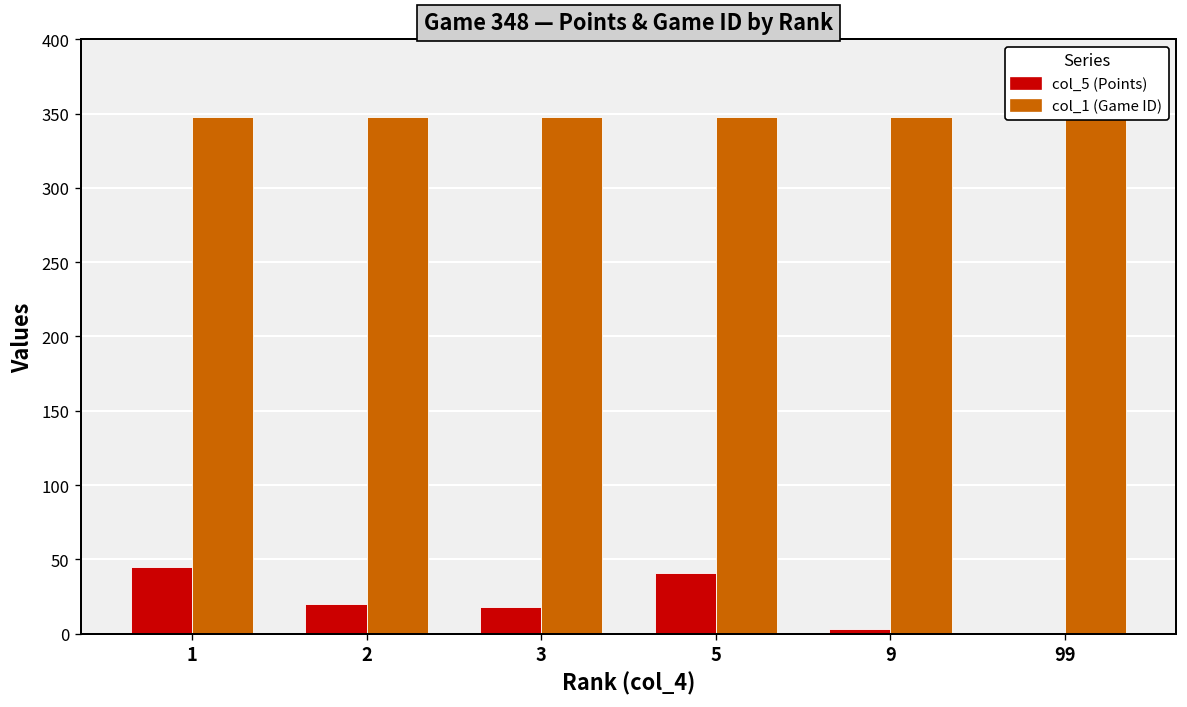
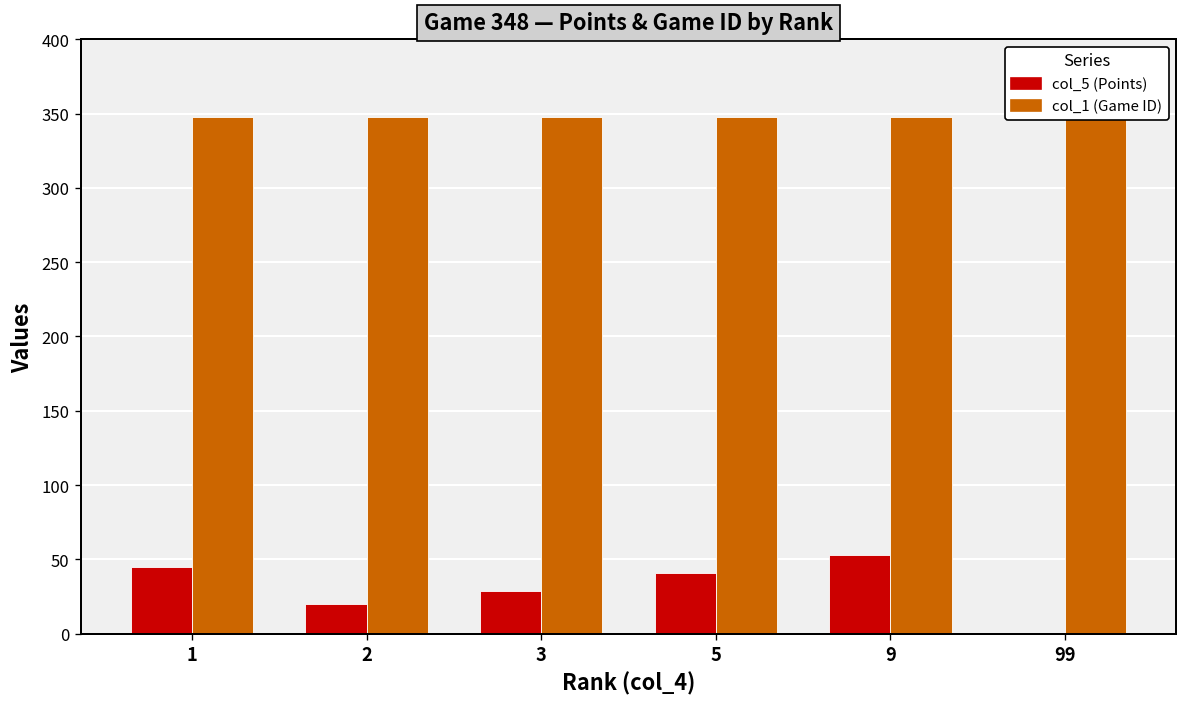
  {
    "col_5 (Points)": {
      "1": 45,
      "2": 20,
-     "3": 18,
+     "3": 29,
      "5": 41,
-     "9": 3,
+     "9": 53,
      "99": 0
    },
    "col_1 (Game ID)": {
      "1": 348,
      "2": 348,
      "3": 348,
      "5": 348,
      "9": 348
    }
  }
